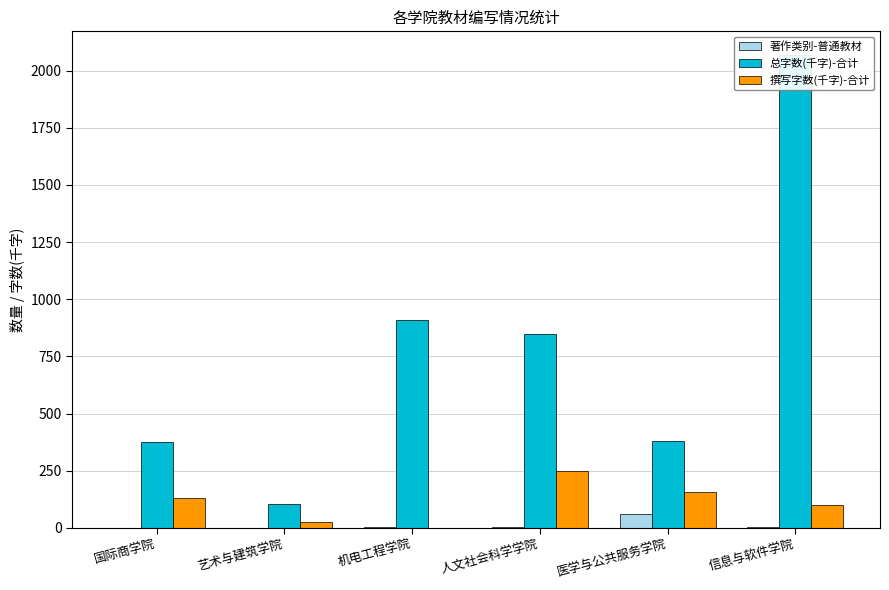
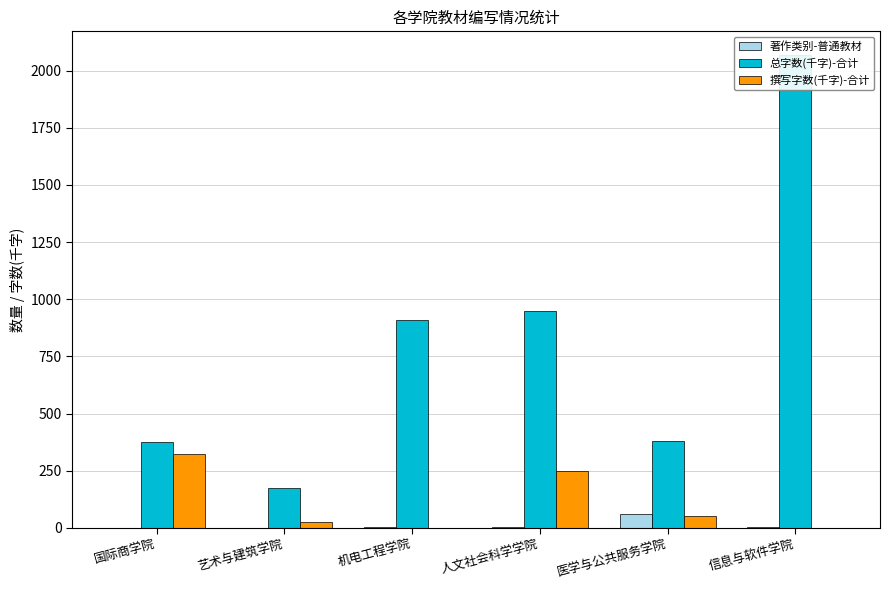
  {
    "著作类别-普通教材": {
      "医学与公共服务学院": 60
    },
    "总字数(千字)-合计": {
      "国际商学院": 380,
-     "艺术与建筑学院": 100,
+     "艺术与建筑学院": 170,
      "机电工程学院": 910,
-     "人文社会科学学院": 850,
+     "人文社会科学学院": 950,
      "医学与公共服务学院": 380
    },
    "撰写字数(千字)-合计": {
-     "国际商学院": 130,
+     "国际商学院": 330,
      "艺术与建筑学院": 30,
      "机电工程学院": 0,
      "人文社会科学学院": 250,
-     "医学与公共服务学院": 160,
-     "信息与软件学院": 100
+     "医学与公共服务学院": 50,
+     "信息与软件学院": 0
    }
  }
